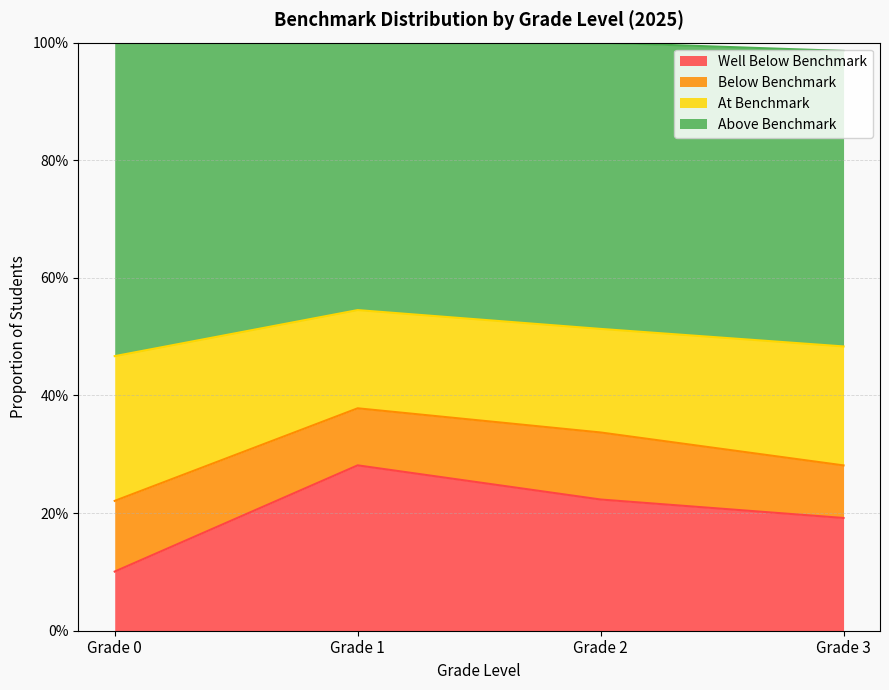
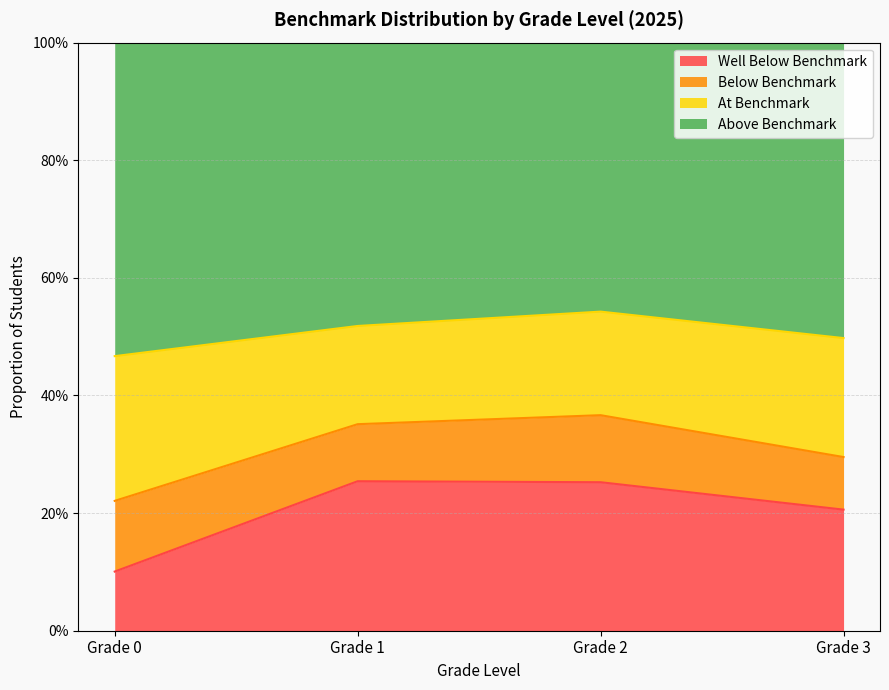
  {
    "Well Below Benchmark": {
      "Grade 0": "10%",
-     "Grade 1": "28%",
-     "Grade 2": "22%",
-     "Grade 3": "19%"
+     "Grade 1": "25%",
+     "Grade 2": "25%",
+     "Grade 3": "21%"
    },
    "Below Benchmark": {
      "Grade 0": "12%",
      "Grade 1": "10%",
      "Grade 2": "11%",
      "Grade 3": "9%"
    },
    "At Benchmark": {
      "Grade 0": "25%",
      "Grade 1": "17%",
      "Grade 2": "18%",
      "Grade 3": "20%"
    },
    "Above Benchmark": {
      "Grade 0": "53%"
    }
  }
